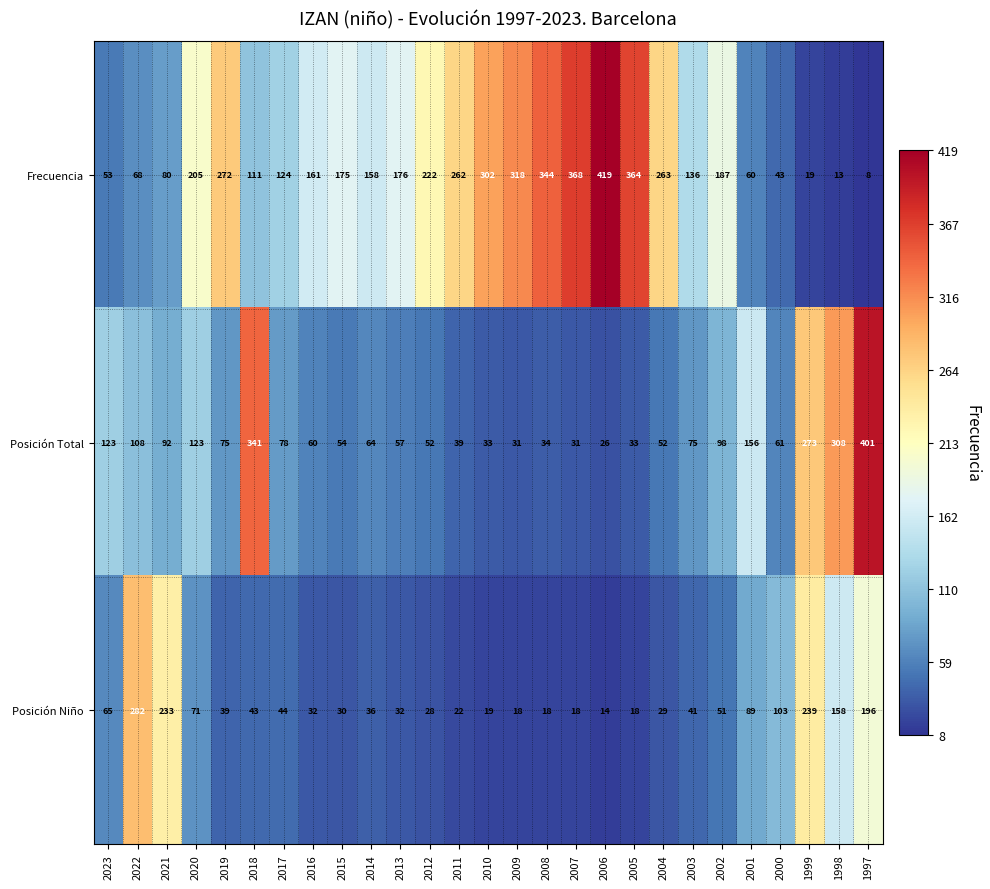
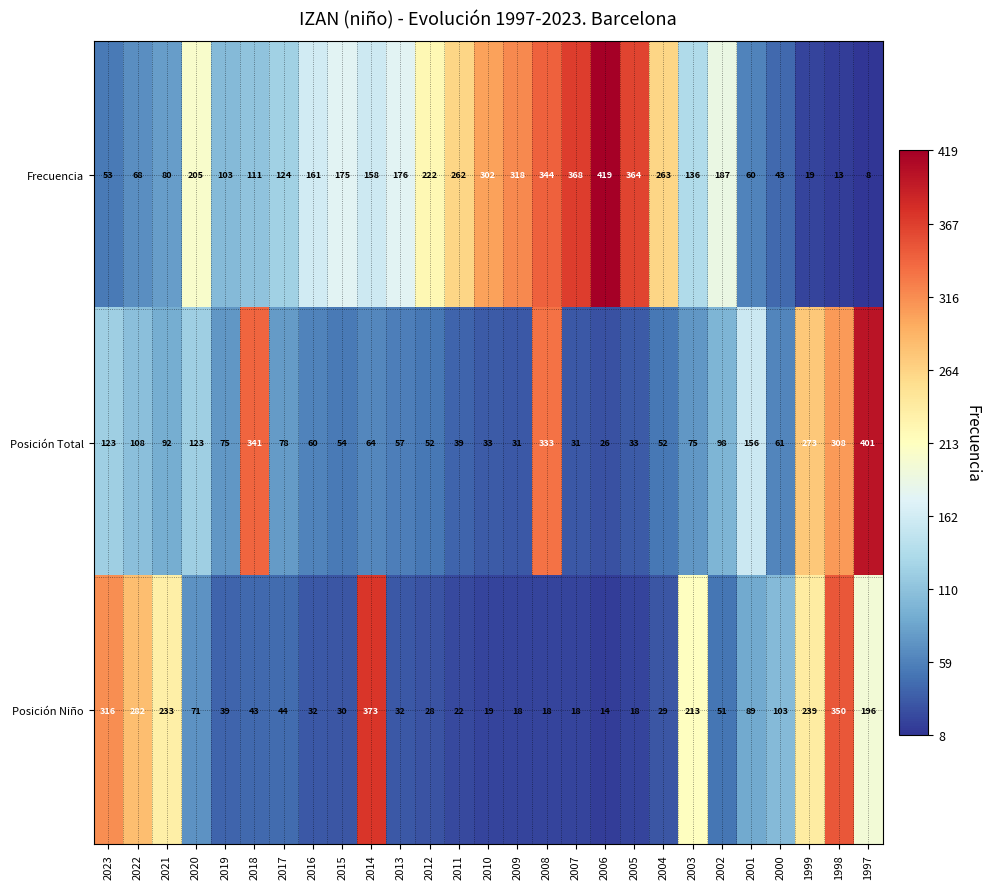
  {
    "Frecuencia": {
      "2023": 53,
      "2022": 68,
      "2021": 80,
      "2020": 205,
-     "2019": 272,
+     "2019": 103,
      "2018": 111,
      "2017": 124,
      "2016": 161,
      "2015": 175,
      "2014": 158,
      "2013": 176,
      "2012": 222,
      "2011": 262,
      "2010": 302,
      "2009": 318,
      "2008": 344,
      "2007": 368,
      "2006": 419,
      "2005": 364,
      "2004": 263,
      "2003": 136,
      "2002": 187,
      "2001": 60,
      "2000": 43,
      "1999": 19,
      "1998": 13,
      "1997": 8
    },
    "Posición Total": {
      "2023": 123,
      "2022": 108,
      "2021": 92,
      "2020": 123,
      "2019": 75,
      "2018": 341,
      "2017": 78,
      "2016": 60,
      "2015": 54,
      "2014": 64,
      "2013": 57,
      "2012": 52,
      "2011": 39,
      "2010": 33,
      "2009": 31,
-     "2008": 34,
+     "2008": 333,
      "2007": 31,
      "2006": 26,
      "2005": 33,
      "2004": 52,
      "2003": 75,
      "2002": 98,
      "2001": 156,
      "2000": 61,
      "1999": 273,
      "1998": 308,
      "1997": 401
    },
    "Posición Niño": {
-     "2023": 65,
+     "2023": 316,
      "2022": 282,
      "2021": 233,
      "2020": 71,
      "2019": 39,
      "2018": 43,
      "2017": 44,
      "2016": 32,
      "2015": 30,
-     "2014": 36,
+     "2014": 373,
      "2013": 32,
      "2012": 28,
      "2011": 22,
      "2010": 19,
      "2009": 18,
      "2008": 18,
      "2007": 18,
      "2006": 14,
      "2005": 18,
      "2004": 29,
-     "2003": 41,
+     "2003": 213,
      "2002": 51,
      "2001": 89,
      "2000": 103,
      "1999": 239,
-     "1998": 158,
+     "1998": 350,
      "1997": 196
    }
  }
